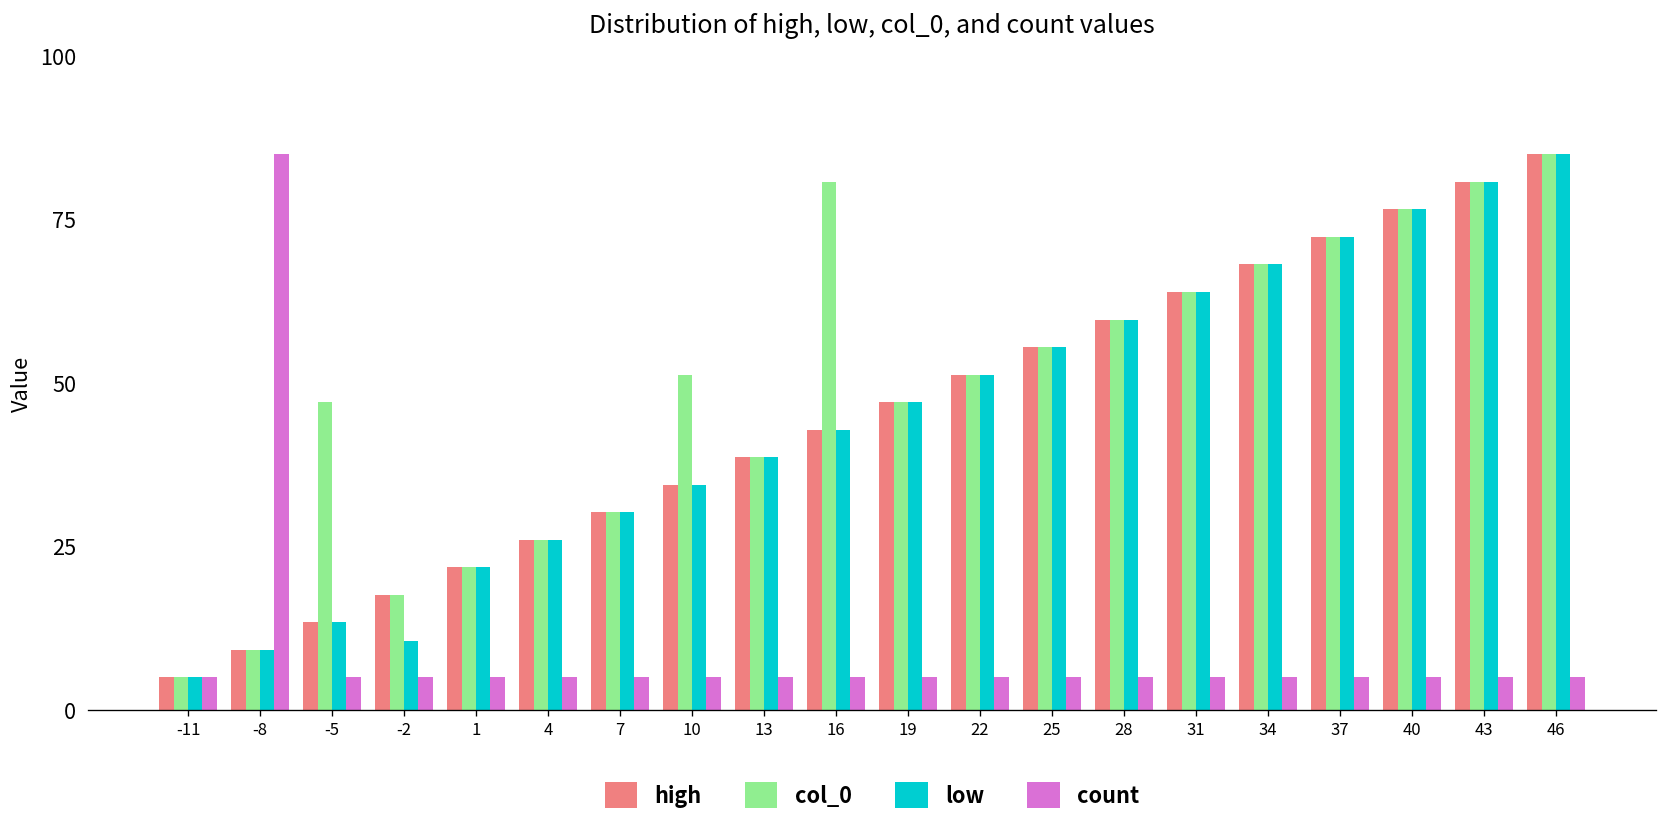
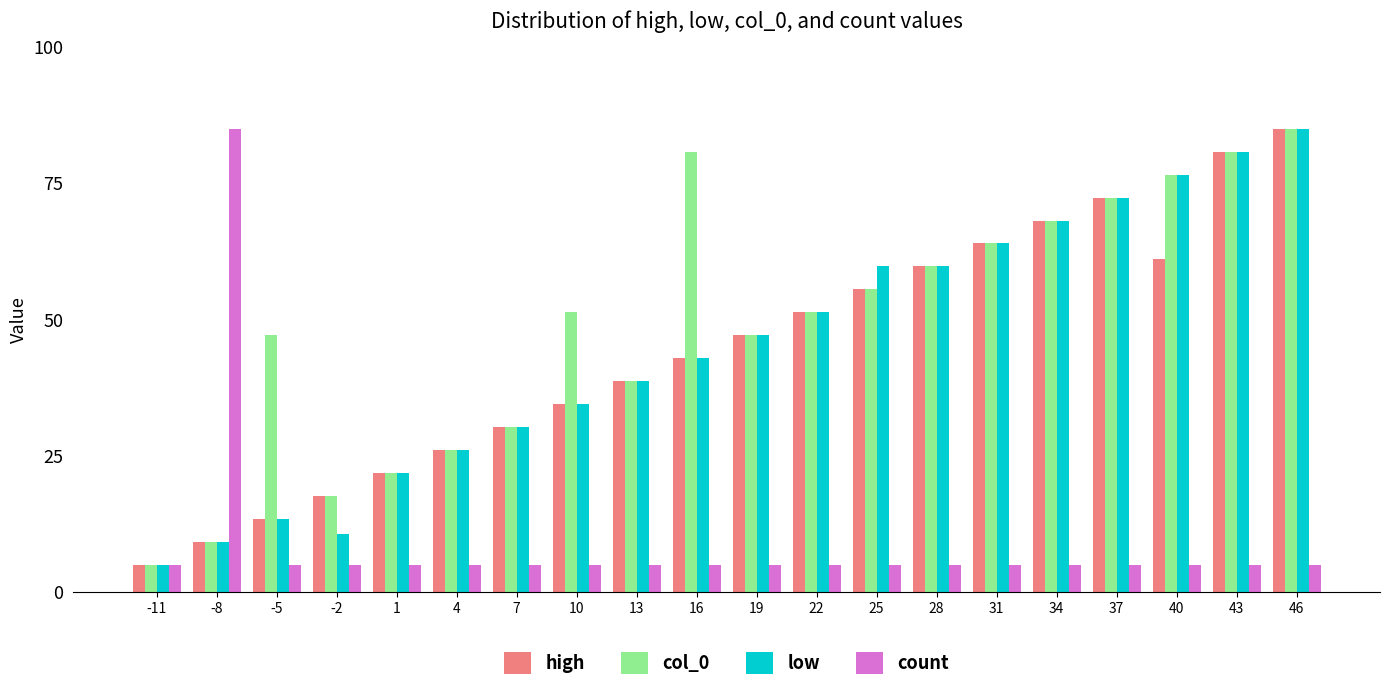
  {
    "high": {
      "-11": 5,
      "-8": 9,
      "-5": 13,
      "-2": 18,
      "1": 22,
      "4": 26,
      "7": 30,
      "10": 34,
      "13": 39,
      "16": 43,
      "19": 47,
      "22": 51,
      "25": 56,
      "28": 60,
      "31": 64,
      "34": 68,
      "37": 72,
-     "40": 77,
+     "40": 61,
      "43": 81,
      "46": 85
    },
    "col_0": {
      "-11": 5,
      "-8": 9,
      "-5": 47,
      "-2": 18,
      "1": 22,
      "4": 26,
      "7": 30,
      "10": 51,
      "13": 39,
      "16": 81,
      "19": 47,
      "22": 51,
      "25": 56,
      "28": 60,
      "31": 64,
      "34": 68,
      "37": 72,
      "40": 77,
      "43": 81,
      "46": 85
    },
    "low": {
      "-11": 5,
      "-8": 9,
      "-5": 13,
      "-2": 11,
      "1": 22,
      "4": 26,
      "7": 30,
      "10": 34,
      "13": 39,
      "16": 43,
      "19": 47,
      "22": 51,
-     "25": 56,
+     "25": 60,
      "28": 60,
      "31": 64,
      "34": 68,
      "37": 72,
      "40": 77,
      "43": 81,
      "46": 85
    },
    "count": {
      "-11": 5,
      "-8": 85,
      "-5": 5,
      "-2": 5,
      "1": 5,
      "4": 5,
      "7": 5,
      "10": 5,
      "13": 5,
      "16": 5,
      "19": 5,
      "22": 5,
      "25": 5,
      "28": 5,
      "31": 5,
      "34": 5,
      "37": 5,
      "40": 5,
      "43": 5,
      "46": 5
    }
  }
